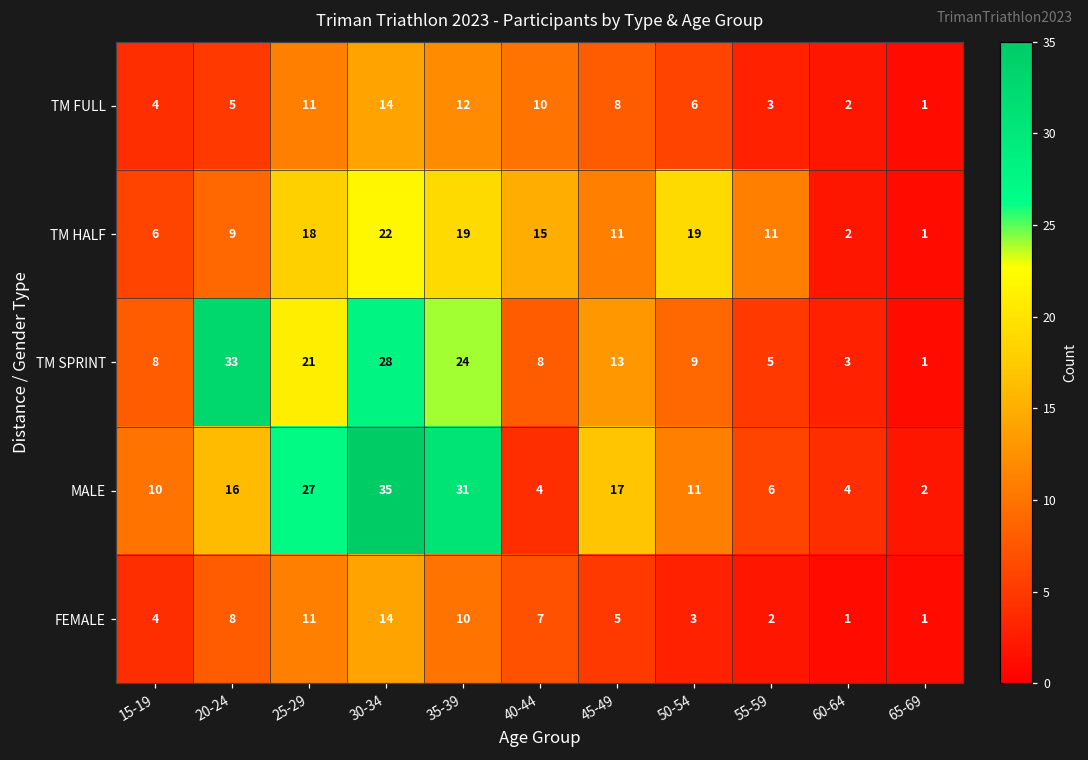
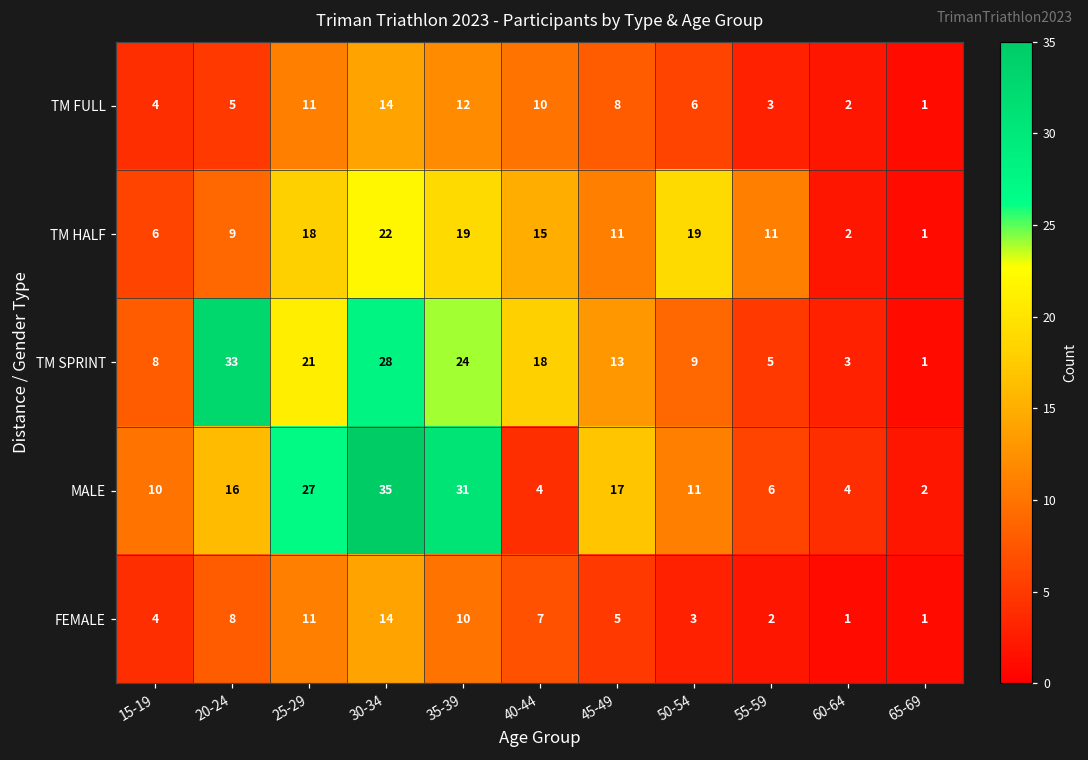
  {
    "TM FULL": {
      "15-19": 4,
      "20-24": 5,
      "25-29": 11,
      "30-34": 14,
      "35-39": 12,
      "40-44": 10,
      "45-49": 8,
      "50-54": 6,
      "55-59": 3,
      "60-64": 2,
      "65-69": 1
    },
    "TM HALF": {
      "15-19": 6,
      "20-24": 9,
      "25-29": 18,
      "30-34": 22,
      "35-39": 19,
      "40-44": 15,
      "45-49": 11,
      "50-54": 19,
      "55-59": 11,
      "60-64": 2,
      "65-69": 1
    },
    "TM SPRINT": {
      "15-19": 8,
      "20-24": 33,
      "25-29": 21,
      "30-34": 28,
      "35-39": 24,
-     "40-44": 8,
+     "40-44": 18,
      "45-49": 13,
      "50-54": 9,
      "55-59": 5,
      "60-64": 3,
      "65-69": 1
    },
    "MALE": {
      "15-19": 10,
      "20-24": 16,
      "25-29": 27,
      "30-34": 35,
      "35-39": 31,
      "40-44": 4,
      "45-49": 17,
      "50-54": 11,
      "55-59": 6,
      "60-64": 4,
      "65-69": 2
    },
    "FEMALE": {
      "15-19": 4,
      "20-24": 8,
      "25-29": 11,
      "30-34": 14,
      "35-39": 10,
      "40-44": 7,
      "45-49": 5,
      "50-54": 3,
      "55-59": 2,
      "60-64": 1,
      "65-69": 1
    }
  }
